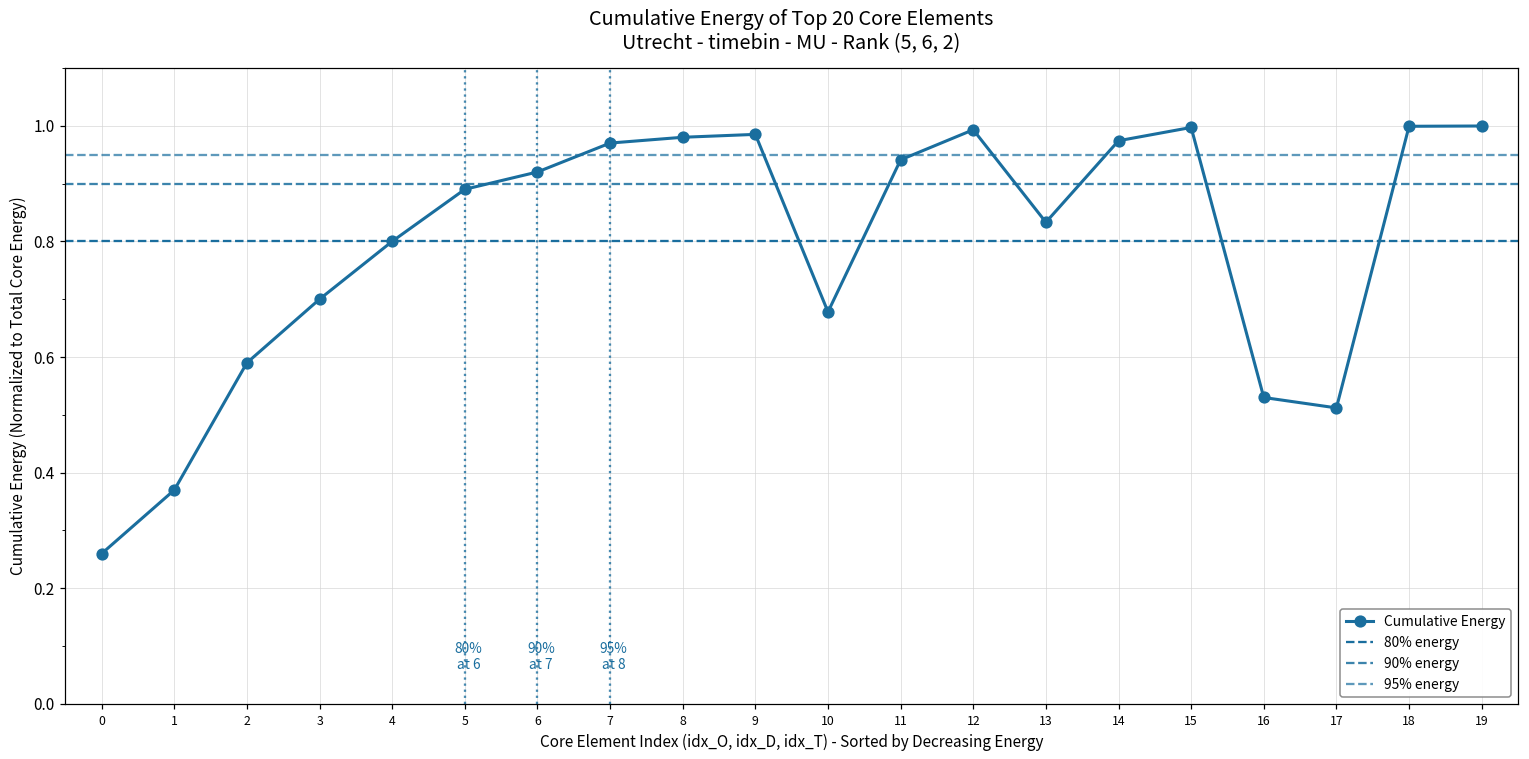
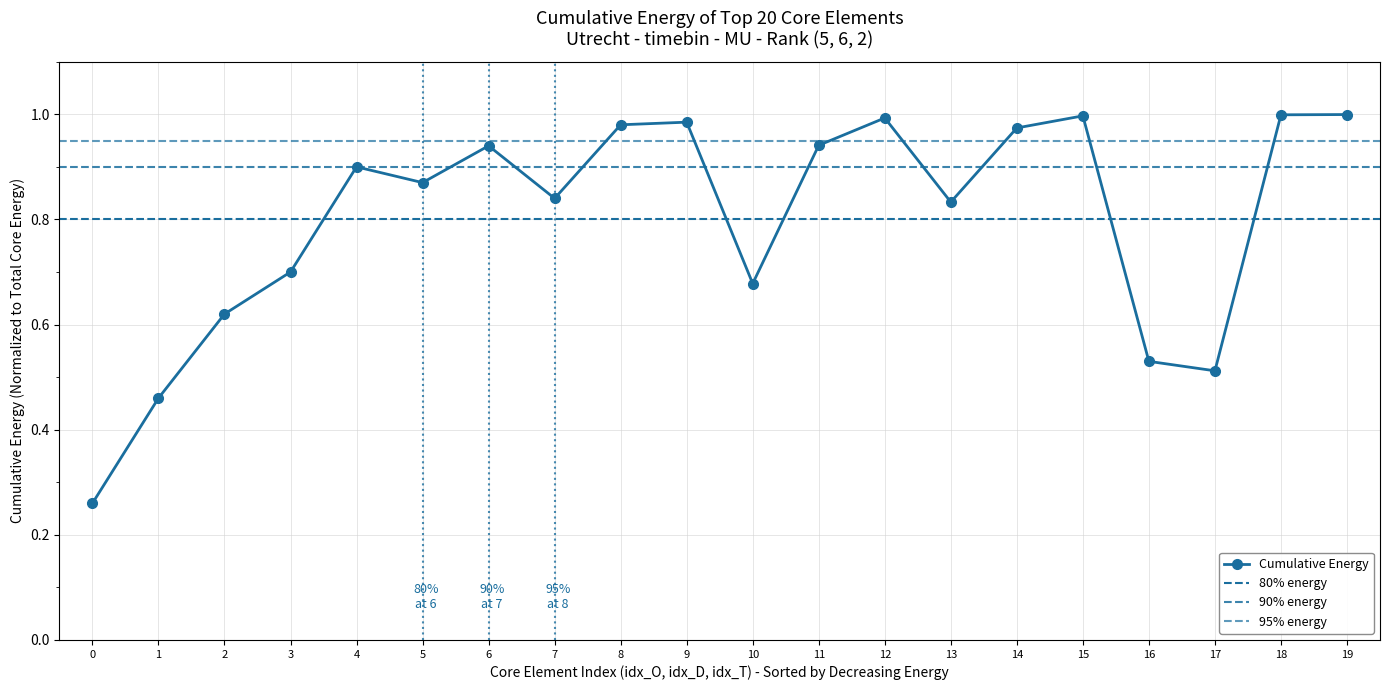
  {
    "0": 0.26,
-   "1": 0.37,
-   "2": 0.59,
+   "1": 0.46,
+   "2": 0.62,
    "3": 0.70,
-   "4": 0.8,
-   "5": 0.89,
-   "6": 0.92,
-   "7": 0.97,
+   "4": 0.9,
+   "5": 0.87,
+   "6": 0.94,
+   "7": 0.84,
    "8": 0.98,
    "9": 0.99,
    "10": 0.68,
    "11": 0.94,
    "12": 0.99,
    "13": 0.83,
    "14": 0.97,
    "15": 1.00,
    "16": 0.53,
    "17": 0.51,
    "18": 1.00,
    "19": 1.00
  }
